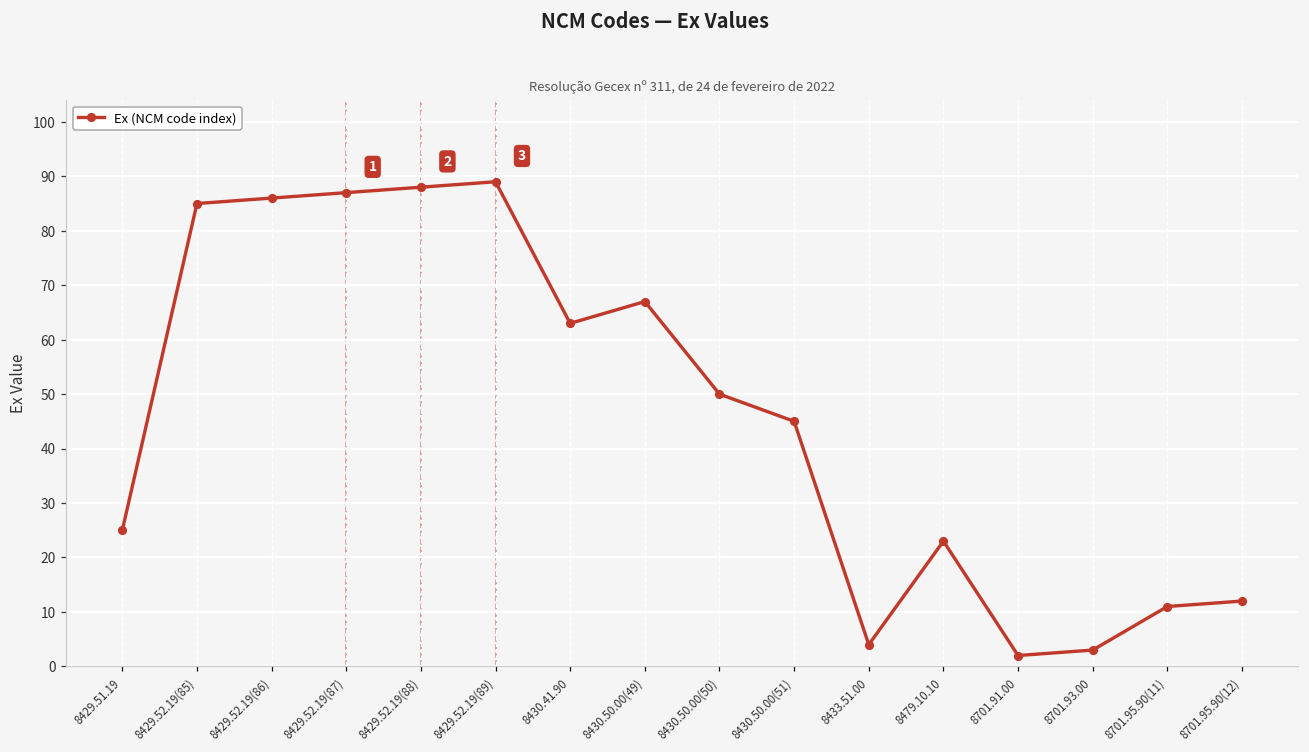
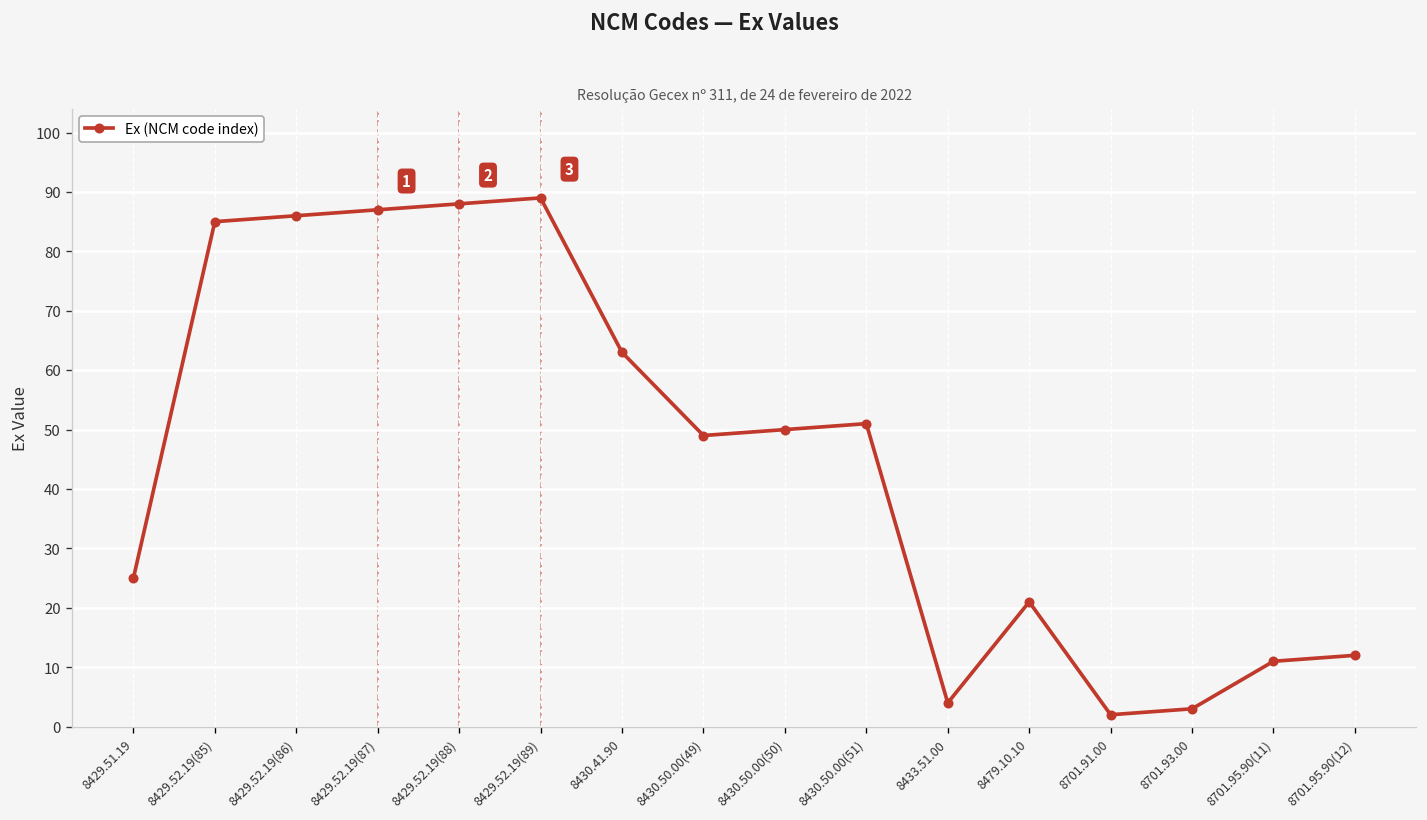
  {
    "8429.51.19": 25,
    "8429.52.19(85)": 85,
    "8429.52.19(86)": 86,
    "8429.52.19(87)": 87,
    "8429.52.19(88)": 88,
    "8429.52.19(89)": 89,
    "8430.41.90": 63,
-   "8430.50.00(49)": 67,
+   "8430.50.00(49)": 49,
    "8430.50.00(50)": 50,
-   "8430.50.00(51)": 45,
+   "8430.50.00(51)": 51,
    "8433.51.00": 4,
-   "8479.10.10": 23,
+   "8479.10.10": 21,
    "8701.91.00": 2,
    "8701.93.00": 3,
    "8701.95.90(11)": 11,
    "8701.95.90(12)": 12
  }
